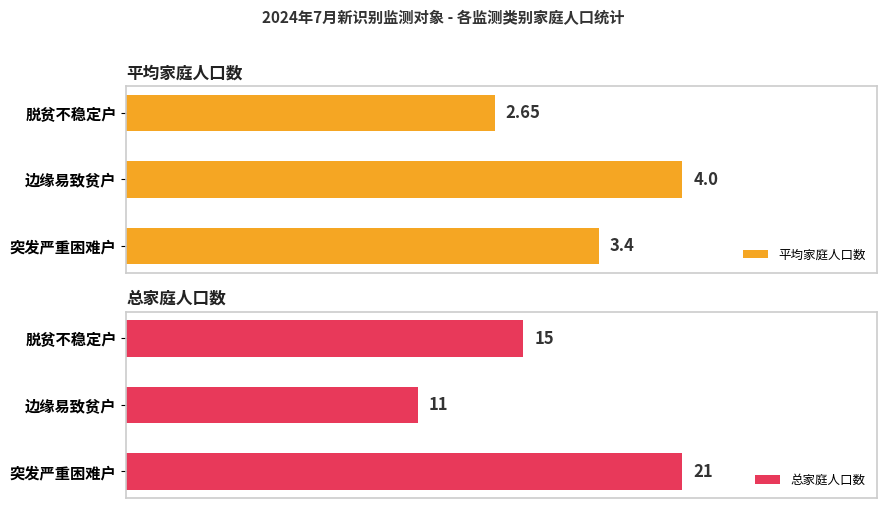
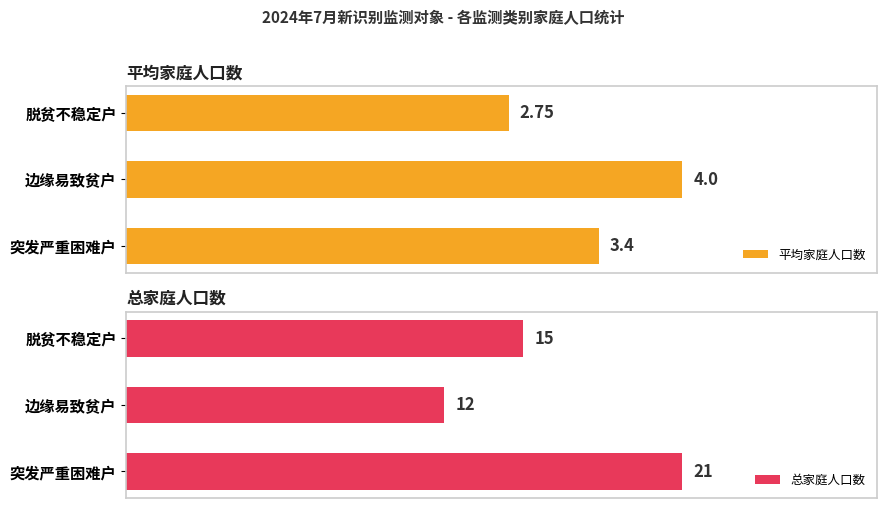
  {
    "平均家庭人口数": {
-     "脱贫不稳定户": 2.65,
+     "脱贫不稳定户": 2.75,
      "边缘易致贫户": 4.0,
      "突发严重困难户": 3.4
    },
    "总家庭人口数": {
      "脱贫不稳定户": 15,
-     "边缘易致贫户": 11,
+     "边缘易致贫户": 12,
      "突发严重困难户": 21
    }
  }
